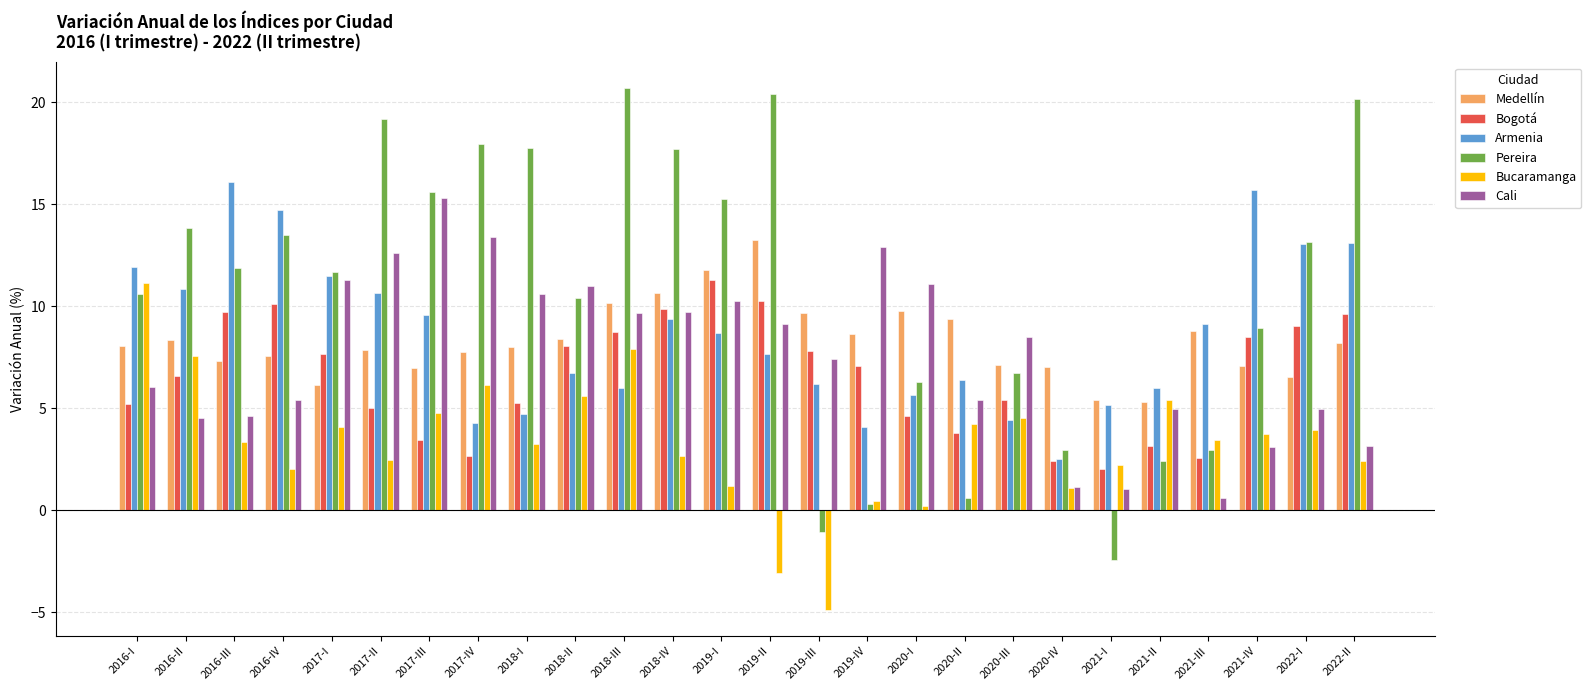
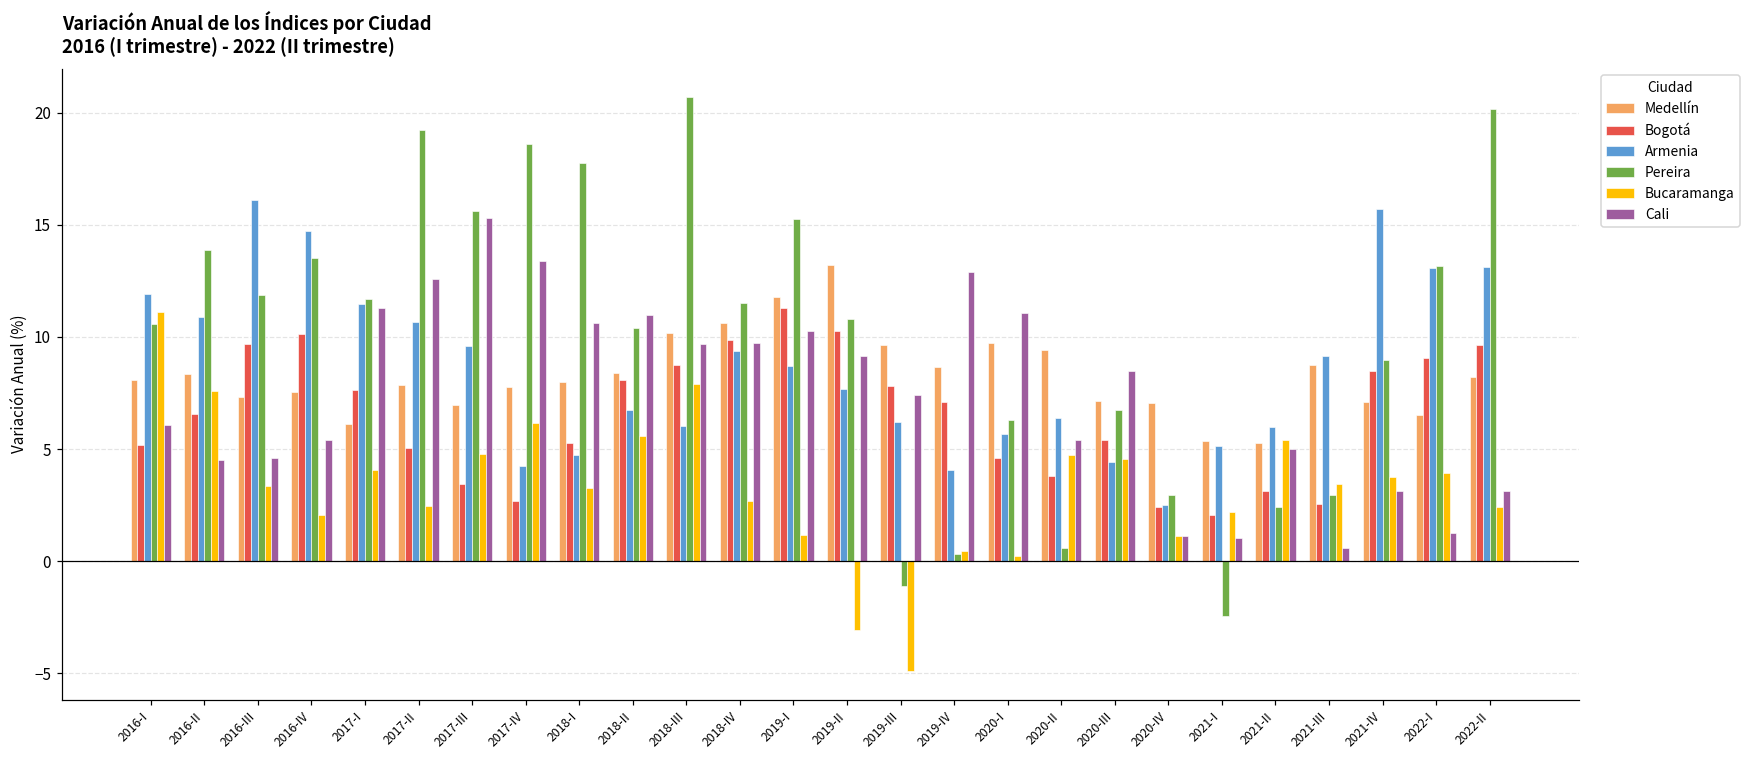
  {
    "Medellín": {
      "2016-I": 8.1,
      "2016-II": 8.4,
      "2016-III": 7.3,
      "2016-IV": 7.6,
      "2017-I": 6.1,
      "2017-II": 7.9,
      "2017-III": 7.0,
      "2017-IV": 7.8,
      "2018-I": 8.0,
      "2018-II": 8.4,
      "2018-III": 10.2,
      "2018-IV": 10.6,
      "2019-I": 11.8,
      "2019-II": 13.2,
      "2019-III": 9.7,
      "2019-IV": 8.7,
      "2020-I": 9.8,
      "2020-II": 9.4,
      "2020-III": 7.1,
      "2020-IV": 7.0,
      "2021-I": 5.4,
      "2021-II": 5.3,
      "2021-III": 8.8,
      "2021-IV": 7.1,
      "2022-I": 6.5,
      "2022-II": 8.2
    },
    "Bogotá": {
      "2016-I": 5.2,
      "2016-II": 6.6,
      "2016-III": 9.7,
      "2016-IV": 10.1,
      "2017-I": 7.7,
      "2017-II": 5.0,
      "2017-III": 3.5,
      "2017-IV": 2.7,
      "2018-I": 5.3,
      "2018-II": 8.1,
      "2018-III": 8.8,
      "2018-IV": 9.9,
      "2019-I": 11.3,
      "2019-II": 10.3,
      "2019-III": 7.8,
      "2019-IV": 7.1,
      "2020-I": 4.6,
      "2020-II": 3.8,
      "2020-III": 5.4,
      "2020-IV": 2.4,
      "2021-I": 2.0,
      "2021-II": 3.1,
      "2021-III": 2.6,
      "2021-IV": 8.5,
      "2022-I": 9.1,
      "2022-II": 9.6
    },
    "Armenia": {
      "2016-I": 11.9,
      "2016-II": 10.9,
      "2016-III": 16.1,
      "2016-IV": 14.7,
      "2017-I": 11.5,
      "2017-II": 10.7,
      "2017-III": 9.6,
      "2017-IV": 4.3,
      "2018-I": 4.7,
      "2018-II": 6.7,
      "2018-III": 6.0,
      "2018-IV": 9.4,
      "2019-I": 8.7,
      "2019-II": 7.7,
      "2019-III": 6.2,
      "2019-IV": 4.1,
      "2020-I": 5.7,
      "2020-II": 6.4,
      "2020-III": 4.4,
      "2020-IV": 2.5,
      "2021-I": 5.2,
      "2021-II": 6.0,
      "2021-III": 9.2,
      "2021-IV": 15.7,
      "2022-I": 13.1,
      "2022-II": 13.1
    },
    "Pereira": {
      "2016-I": 10.6,
      "2016-II": 13.9,
      "2016-III": 11.9,
      "2016-IV": 13.5,
      "2017-I": 11.7,
      "2017-II": 19.2,
      "2017-III": 15.6,
-     "2017-IV": 18.0,
+     "2017-IV": 18.6,
      "2018-I": 17.8,
      "2018-II": 10.4,
      "2018-III": 20.7,
-     "2018-IV": 17.7,
+     "2018-IV": 11.5,
      "2019-I": 15.3,
-     "2019-II": 20.4,
+     "2019-II": 10.8,
      "2019-III": -1.1,
      "2019-IV": 0.3,
      "2020-I": 6.3,
      "2020-II": 0.6,
      "2020-III": 6.8,
      "2020-IV": 2.9,
      "2021-I": -2.4,
      "2021-II": 2.4,
      "2021-III": 3.0,
      "2021-IV": 9.0,
      "2022-I": 13.2,
      "2022-II": 20.2
    },
    "Bucaramanga": {
      "2016-I": 11.1,
      "2016-II": 7.6,
      "2016-III": 3.4,
      "2016-IV": 2.0,
      "2017-I": 4.1,
      "2017-II": 2.5,
      "2017-III": 4.8,
      "2017-IV": 6.1,
      "2018-I": 3.3,
      "2018-II": 5.6,
      "2018-III": 7.9,
      "2018-IV": 2.7,
      "2019-I": 1.2,
      "2019-II": -3.1,
      "2019-III": -4.9,
      "2019-IV": 0.5,
      "2020-I": 0.2,
-     "2020-II": 4.3,
+     "2020-II": 4.7,
      "2020-III": 4.5,
      "2020-IV": 1.1,
      "2021-I": 2.2,
      "2021-II": 5.4,
      "2021-III": 3.5,
      "2021-IV": 3.8,
      "2022-I": 4.0,
      "2022-II": 2.4
    },
    "Cali": {
      "2016-I": 6.1,
      "2016-II": 4.5,
      "2016-III": 4.6,
      "2016-IV": 5.4,
      "2017-I": 11.3,
      "2017-II": 12.6,
      "2017-III": 15.3,
      "2017-IV": 13.4,
      "2018-I": 10.6,
      "2018-II": 11.0,
      "2018-III": 9.7,
      "2018-IV": 9.7,
      "2019-I": 10.3,
      "2019-II": 9.2,
      "2019-III": 7.4,
      "2019-IV": 12.9,
      "2020-I": 11.1,
      "2020-II": 5.4,
      "2020-III": 8.5,
      "2020-IV": 1.1,
      "2021-I": 1.0,
      "2021-II": 5.0,
      "2021-III": 0.6,
      "2021-IV": 3.1,
-     "2022-I": 5.0,
+     "2022-I": 1.2,
      "2022-II": 3.2
    }
  }
